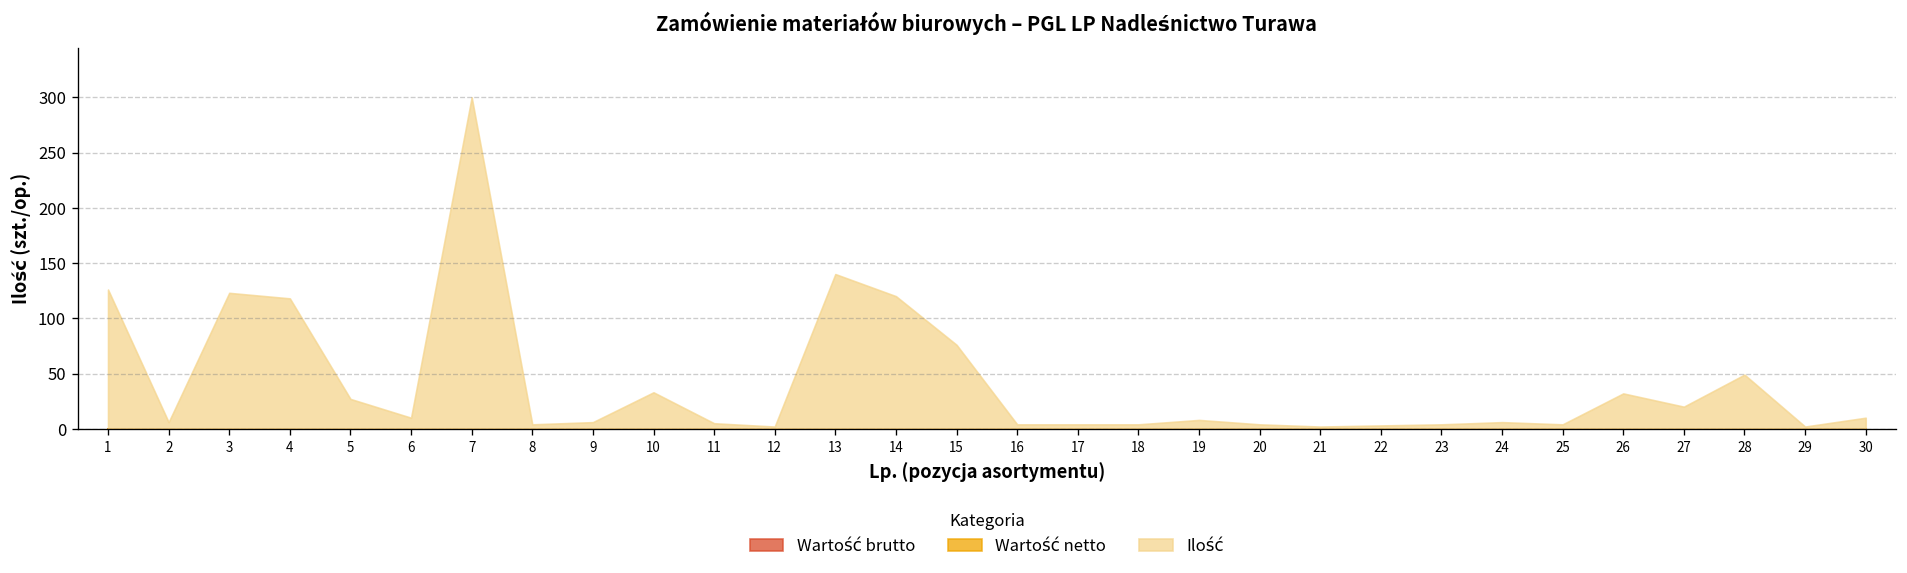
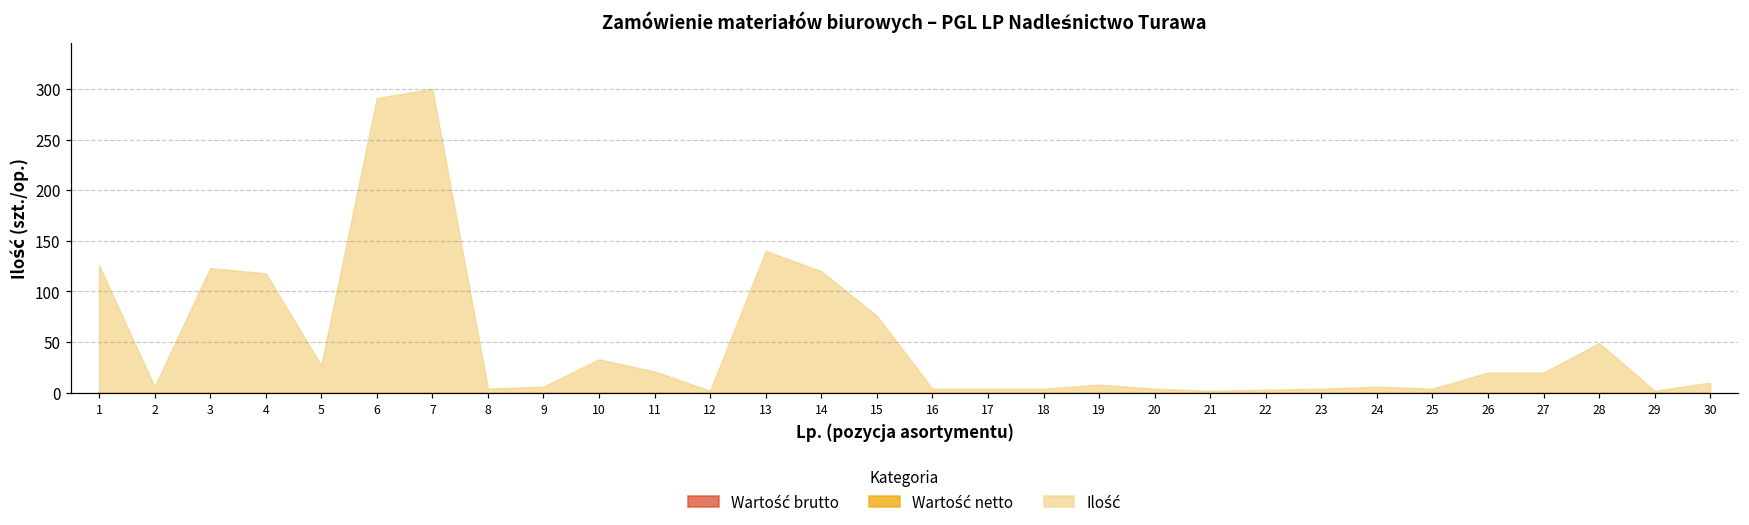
  {
    "Wartość netto": {
      "1": 0,
      "2": 0,
      "3": 0,
      "4": 0,
      "5": 0,
      "6": 0,
      "7": 0,
      "8": 0,
      "9": 0,
      "10": 0,
      "11": 0,
      "13": 0,
      "14": 0,
      "15": 0,
      "16": 0,
      "17": 0,
      "18": 0,
      "19": 0,
      "20": 0,
      "22": 0,
      "23": 0,
      "24": 0,
      "25": 0,
      "26": 0,
      "27": 0,
      "28": 0,
      "30": 0
    },
    "Ilość": {
      "1": 130,
      "2": 10,
      "3": 120,
      "4": 120,
      "5": 30,
-     "6": 10,
+     "6": 290,
      "7": 300,
      "8": 0,
      "9": 10,
      "10": 30,
-     "11": 10,
+     "11": 20,
      "13": 140,
      "14": 120,
      "15": 80,
      "16": 0,
      "17": 0,
      "18": 0,
      "19": 10,
      "20": 0,
      "22": 0,
      "23": 0,
      "24": 10,
      "25": 0,
-     "26": 30,
+     "26": 20,
      "27": 20,
      "28": 50,
      "30": 10
    }
  }
